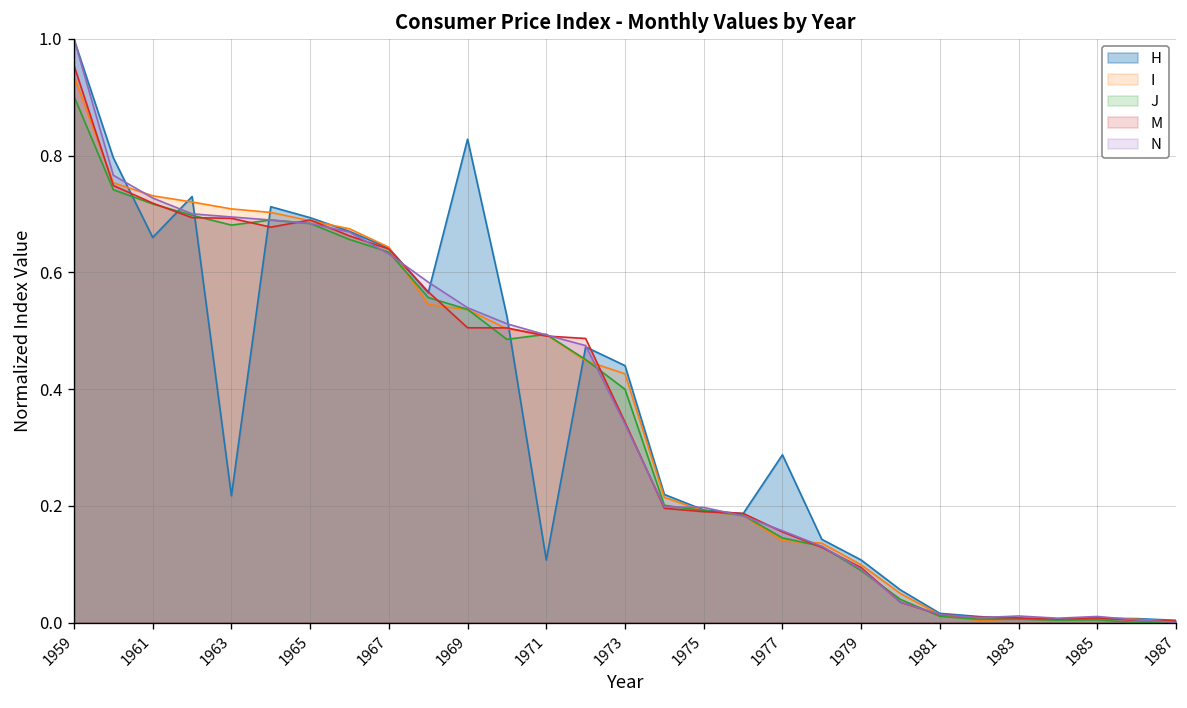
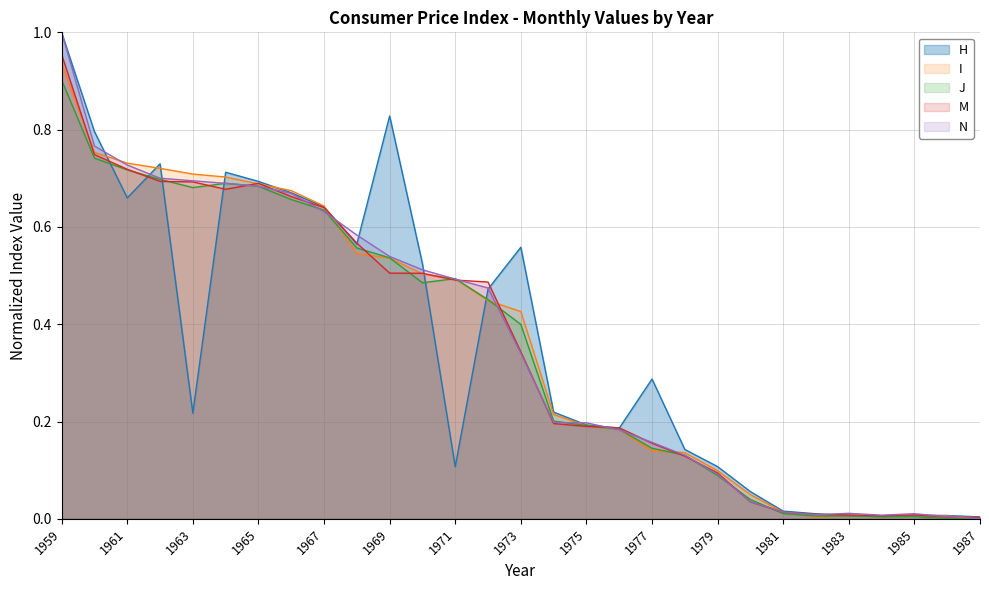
  {
    "H": {
      "1961": 0.66,
      "1963": 0.22,
      "1969": 0.83,
      "1971": 0.11,
-     "1973": 0.44,
+     "1973": 0.56,
      "1977": 0.29,
      "1979": 0.11
    }
  }
